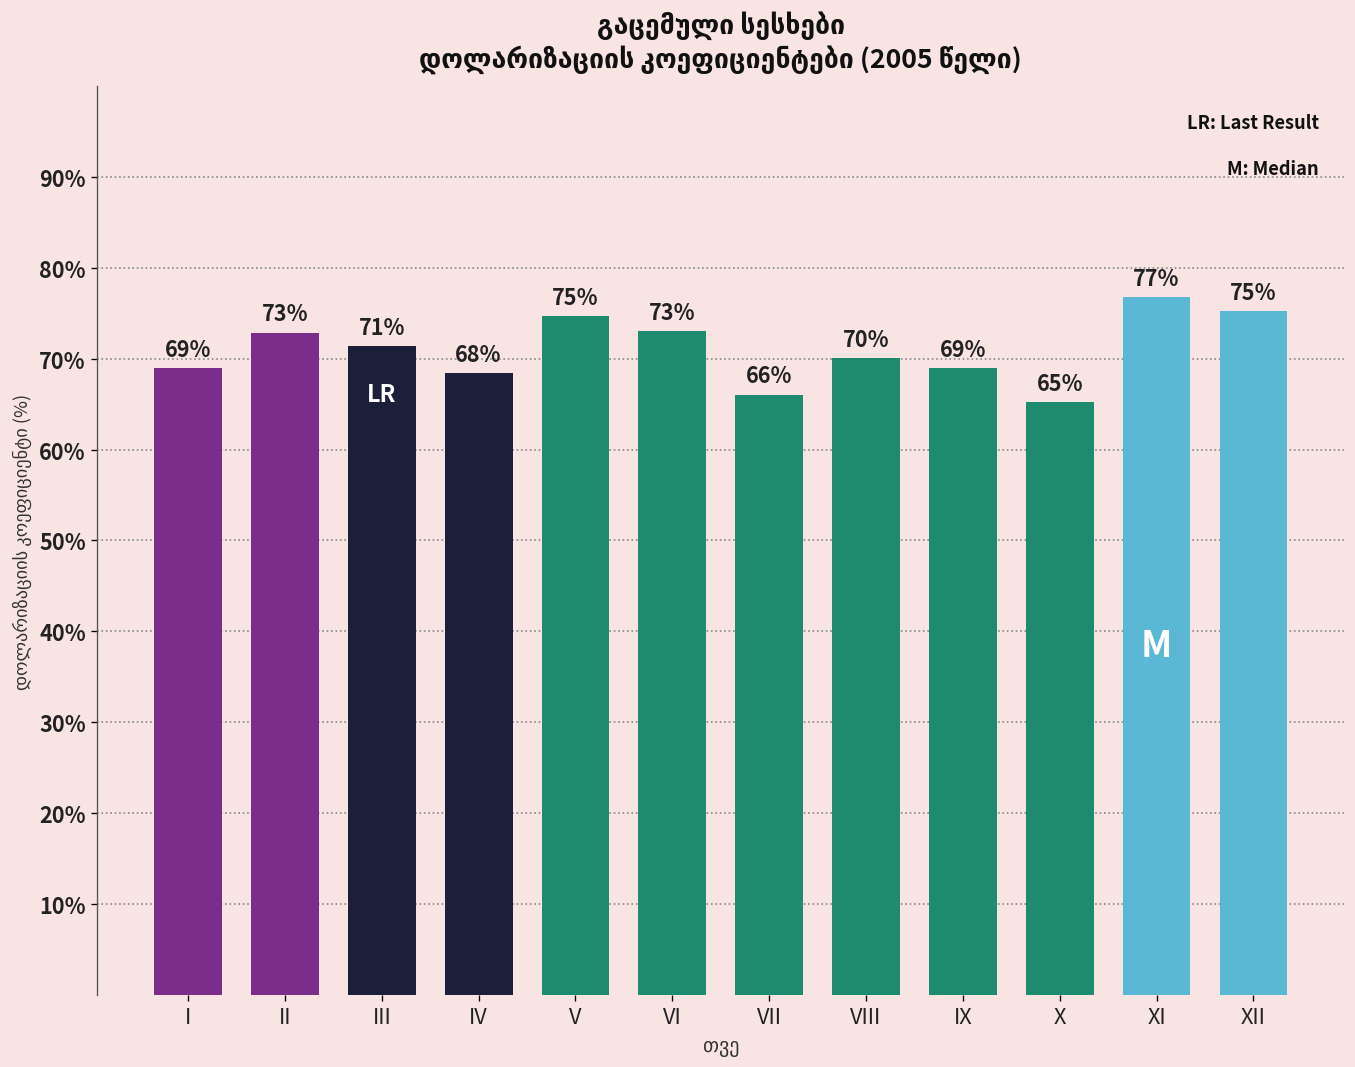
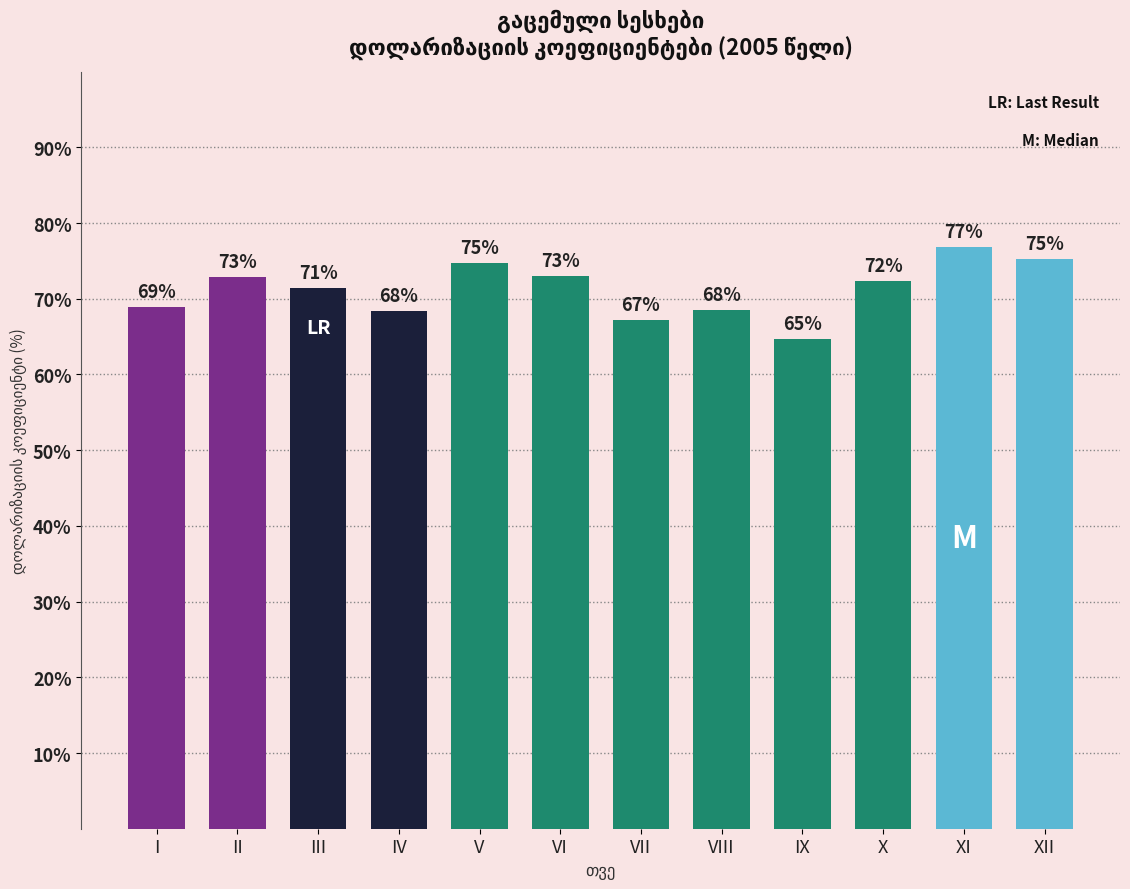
  {
    "I": "69%",
    "II": "73%",
    "III": "71%",
    "IV": "68%",
    "V": "75%",
    "VI": "73%",
-   "VII": "66%",
-   "VIII": "70%",
-   "IX": "69%",
-   "X": "65%",
+   "VII": "67%",
+   "VIII": "68%",
+   "IX": "65%",
+   "X": "72%",
    "XI": "77%",
    "XII": "75%"
  }
